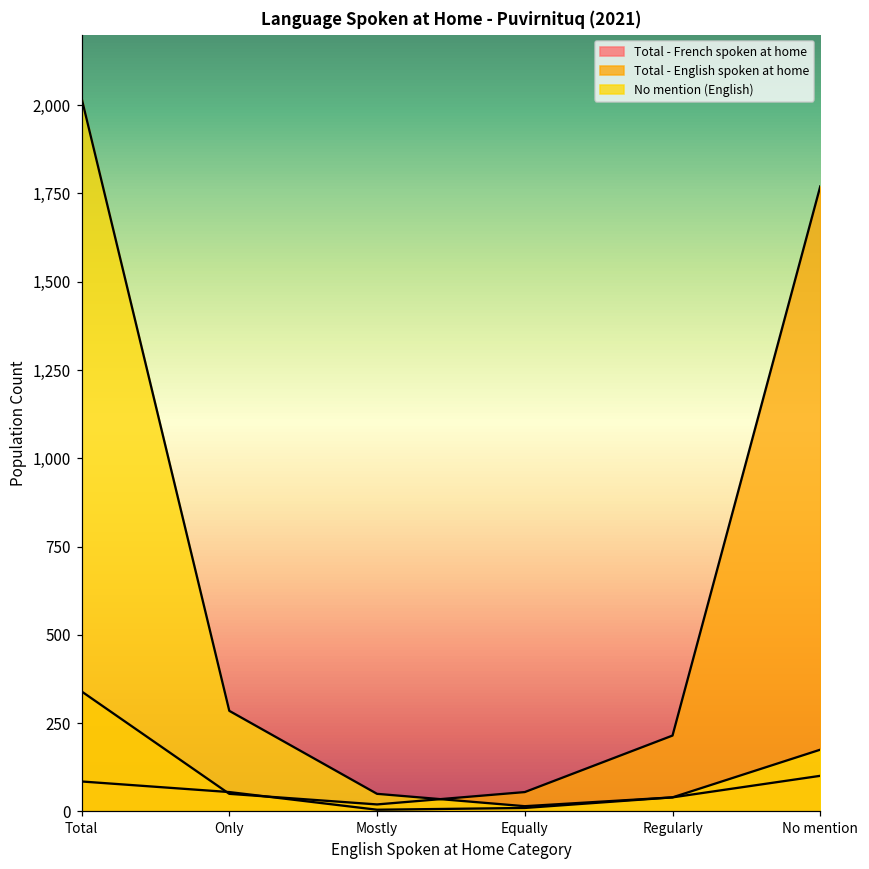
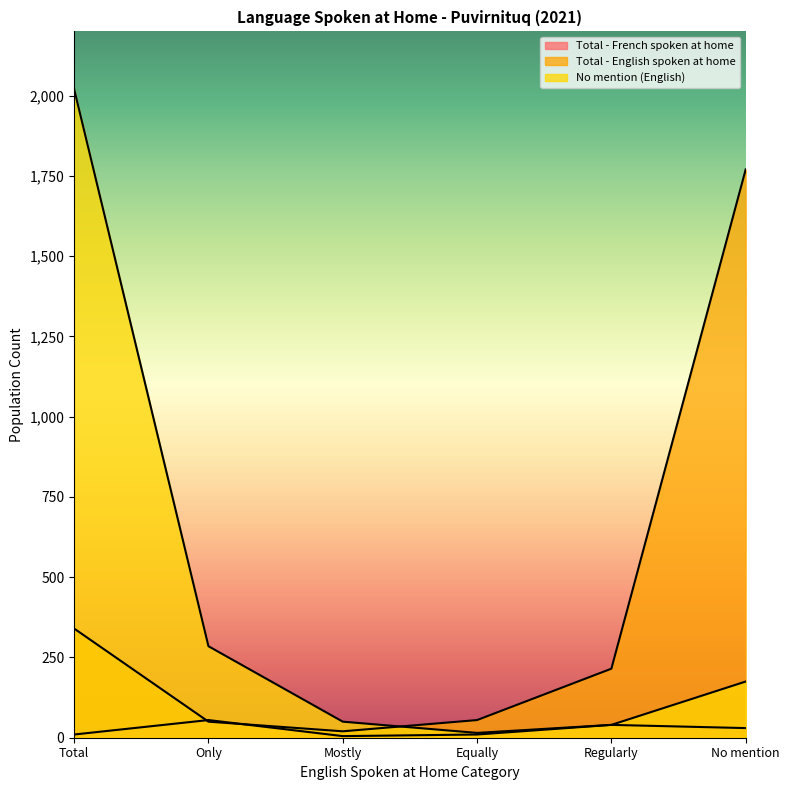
  {
    "Total - French spoken at home": {
-     "Total": 90,
+     "Total": 10,
      "Mostly": 10,
-     "No mention": 100
+     "No mention": 30
    }
  }
